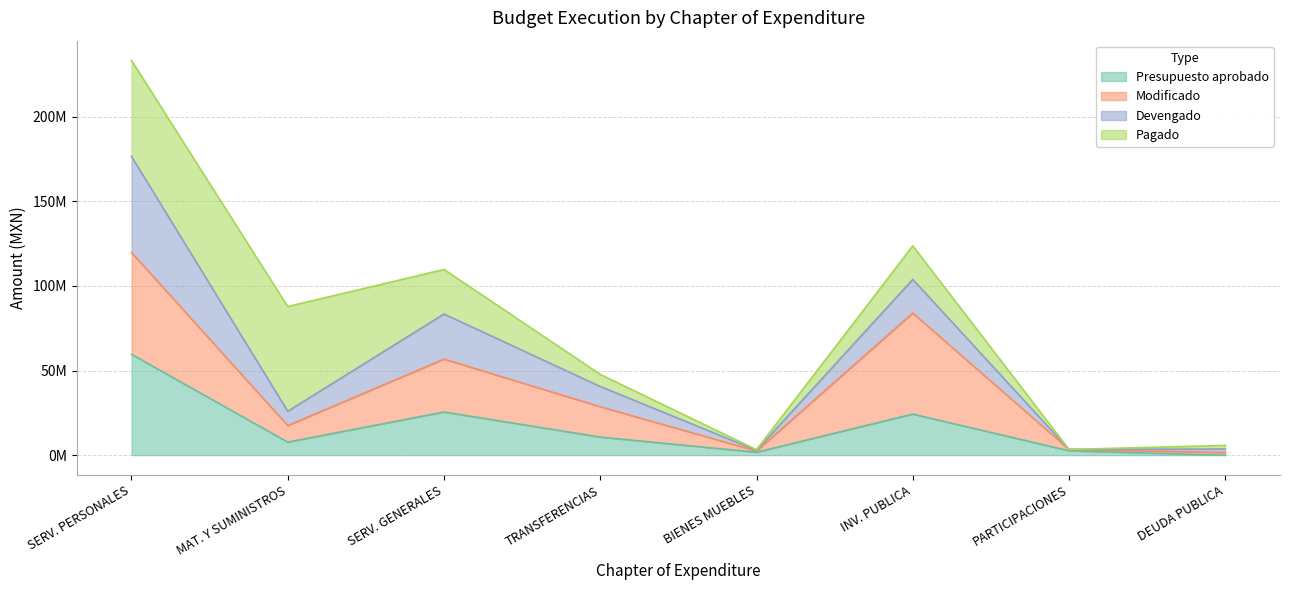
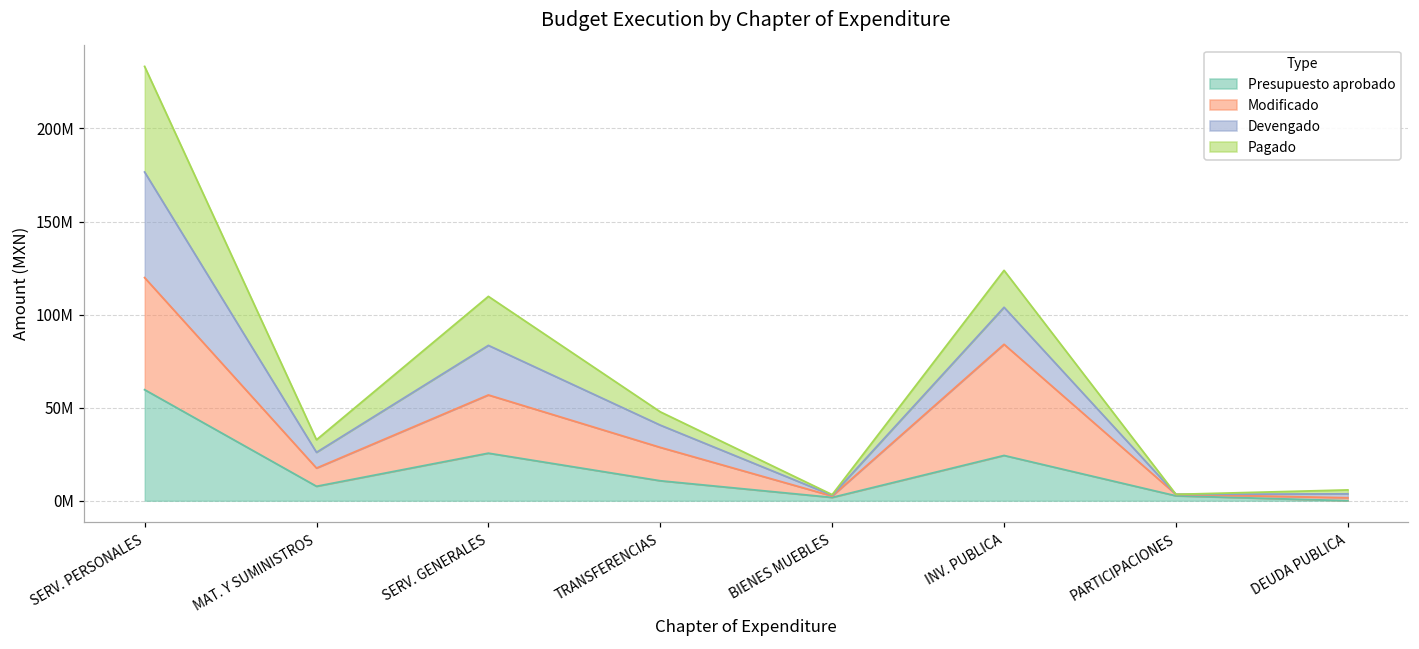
  {
    "Modificado": {
      "SERV. PERSONALES": 60000000,
      "MAT. Y SUMINISTROS": 10000000,
      "SERV. GENERALES": 31000000,
      "TRANSFERENCIAS": 18000000,
      "INV. PUBLICA": 60000000,
      "DEUDA PUBLICA": 2000000
    },
    "Pagado": {
      "SERV. PERSONALES": 57000000,
-     "MAT. Y SUMINISTROS": 62000000,
+     "MAT. Y SUMINISTROS": 7000000,
      "SERV. GENERALES": 26000000,
      "TRANSFERENCIAS": 7000000,
      "INV. PUBLICA": 20000000,
      "DEUDA PUBLICA": 2000000
    }
  }
